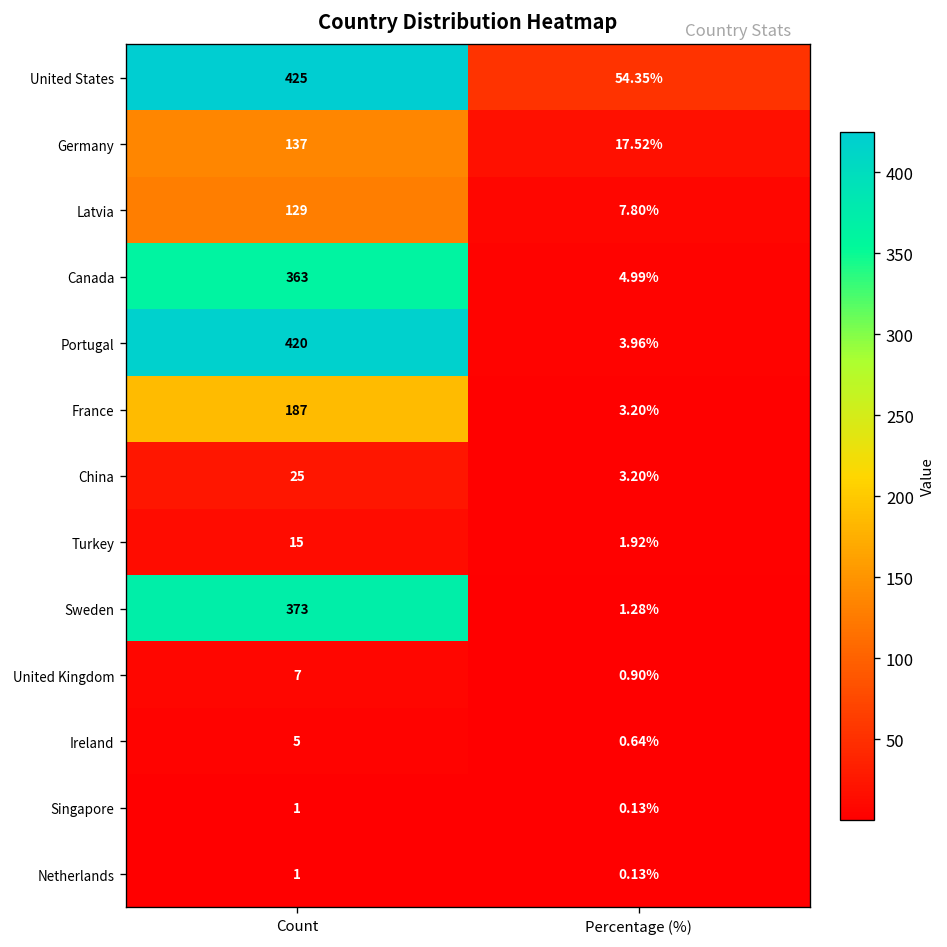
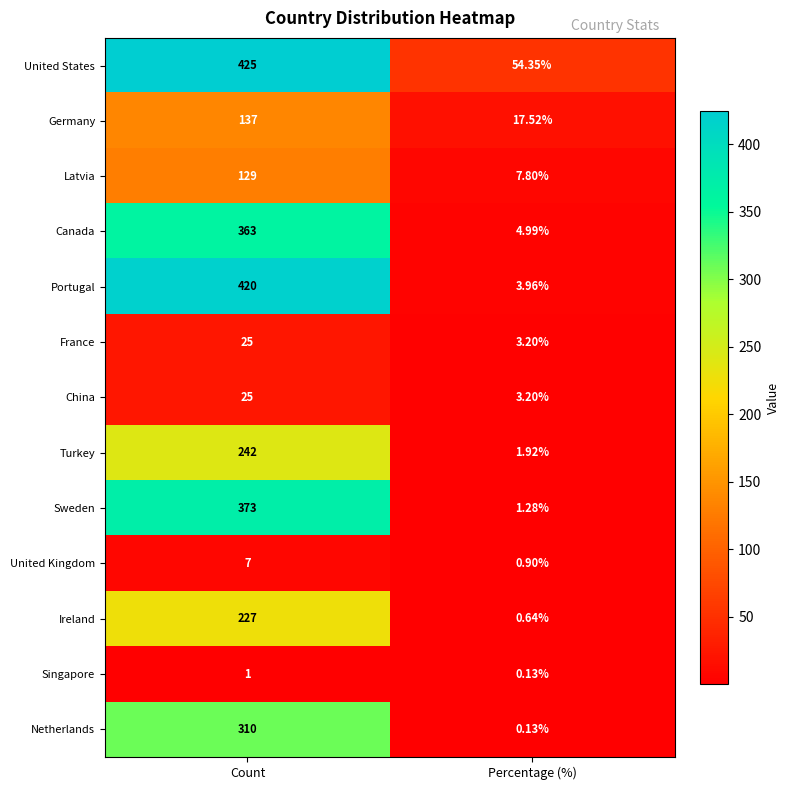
  {
    "United States": {
      "Count": "425",
      "Percentage (%)": "54.35%"
    },
    "Germany": {
      "Count": "137",
      "Percentage (%)": "17.52%"
    },
    "Latvia": {
      "Count": "129",
      "Percentage (%)": "7.80%"
    },
    "Canada": {
      "Count": "363",
      "Percentage (%)": "4.99%"
    },
    "Portugal": {
      "Count": "420",
      "Percentage (%)": "3.96%"
    },
    "France": {
-     "Count": "187",
+     "Count": "25",
      "Percentage (%)": "3.20%"
    },
    "China": {
      "Count": "25",
      "Percentage (%)": "3.20%"
    },
    "Turkey": {
-     "Count": "15",
+     "Count": "242",
      "Percentage (%)": "1.92%"
    },
    "Sweden": {
      "Count": "373",
      "Percentage (%)": "1.28%"
    },
    "United Kingdom": {
      "Count": "7",
      "Percentage (%)": "0.90%"
    },
    "Ireland": {
-     "Count": "5",
+     "Count": "227",
      "Percentage (%)": "0.64%"
    },
    "Singapore": {
      "Count": "1",
      "Percentage (%)": "0.13%"
    },
    "Netherlands": {
-     "Count": "1",
+     "Count": "310",
      "Percentage (%)": "0.13%"
    }
  }
